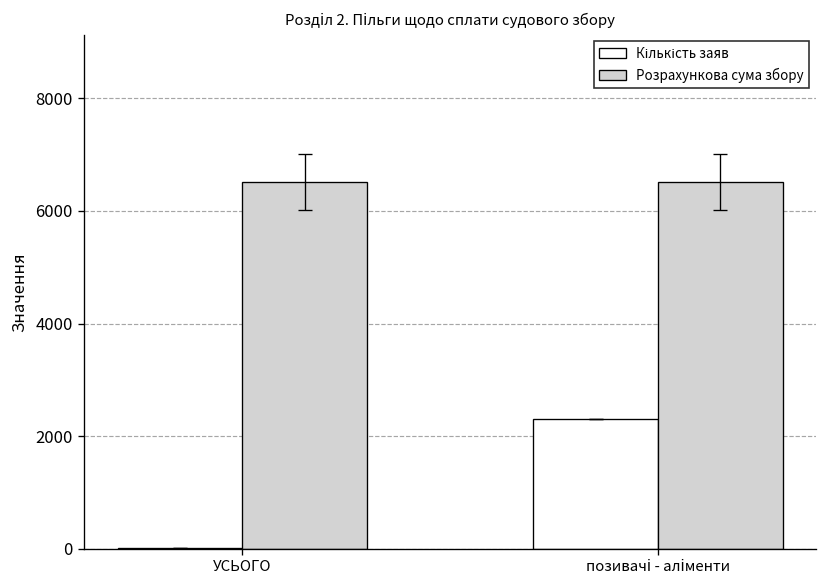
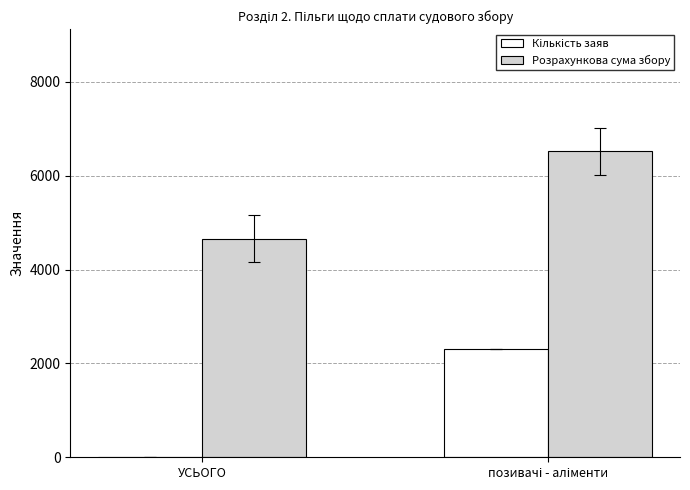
  {
    "Кількість заяв": {
      "позивачі - аліменти": 2300
    },
    "Розрахункова сума збору": {
-     "УСЬОГО": 6500,
+     "УСЬОГО": 4700,
      "позивачі - аліменти": 6500
    }
  }
